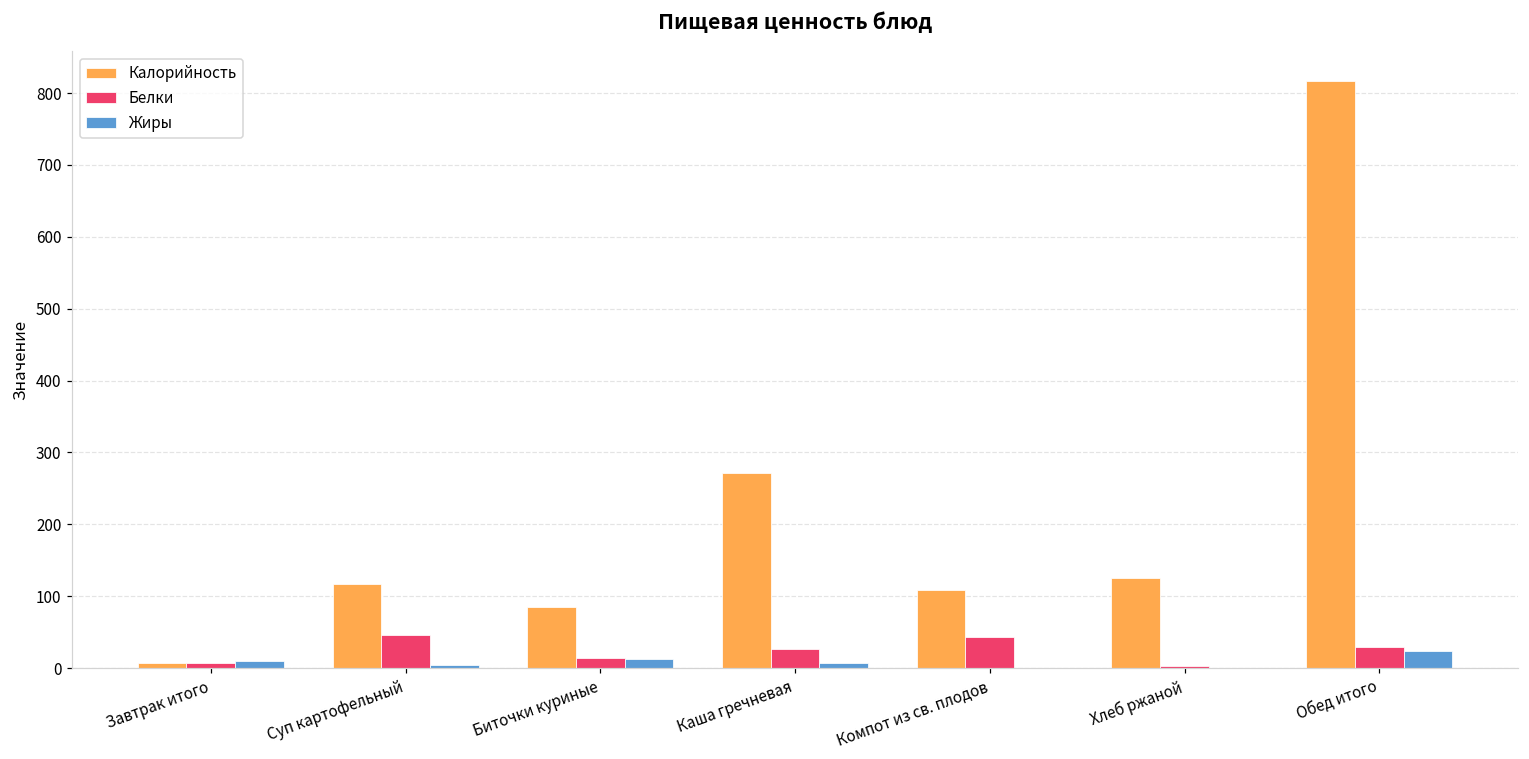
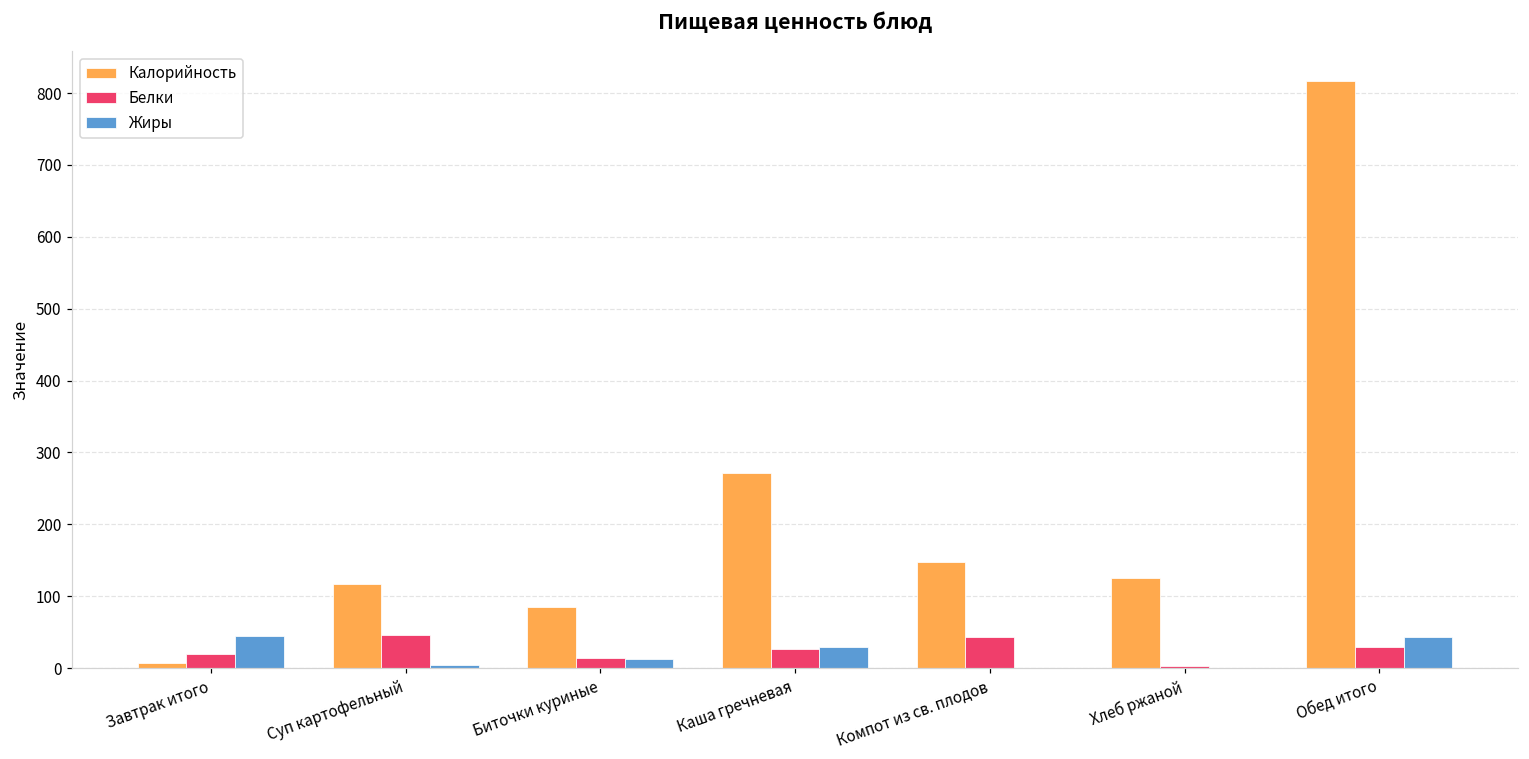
  {
    "Калорийность": {
      "Завтрак итого": 10,
      "Суп картофельный": 120,
      "Биточки куриные": 90,
      "Каша гречневая": 270,
-     "Компот из св. плодов": 110,
+     "Компот из св. плодов": 150,
      "Хлеб ржаной": 130,
      "Обед итого": 820
    },
    "Белки": {
-     "Завтрак итого": 10,
+     "Завтрак итого": 20,
      "Суп картофельный": 50,
      "Биточки куриные": 10,
      "Каша гречневая": 30,
      "Компот из св. плодов": 40,
      "Обед итого": 30
    },
    "Жиры": {
-     "Завтрак итого": 10,
+     "Завтрак итого": 50,
      "Суп картофельный": 0,
      "Биточки куриные": 10,
-     "Каша гречневая": 10,
+     "Каша гречневая": 30,
      "Компот из св. плодов": 0,
-     "Обед итого": 20
+     "Обед итого": 40
    }
  }
